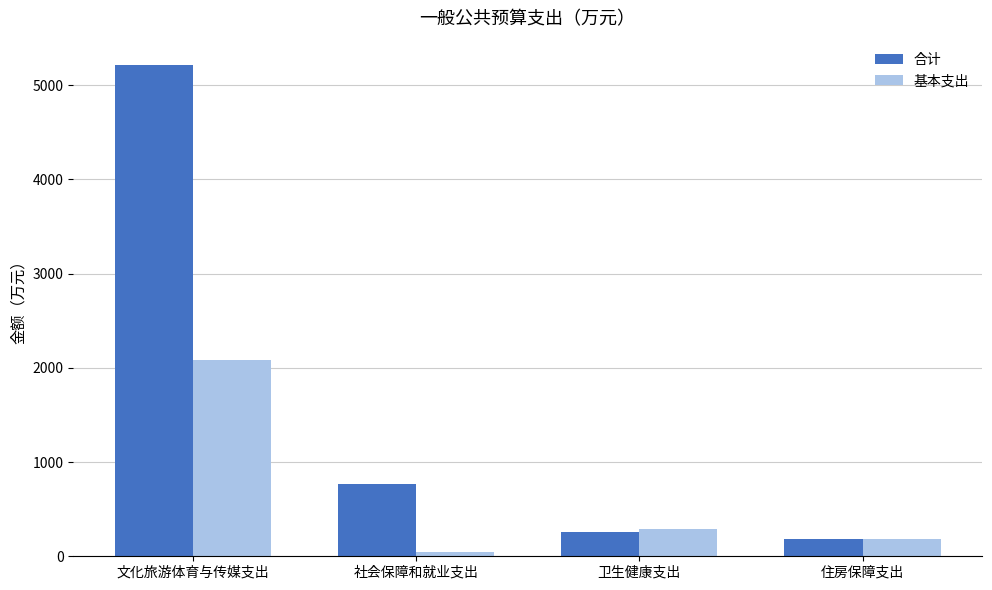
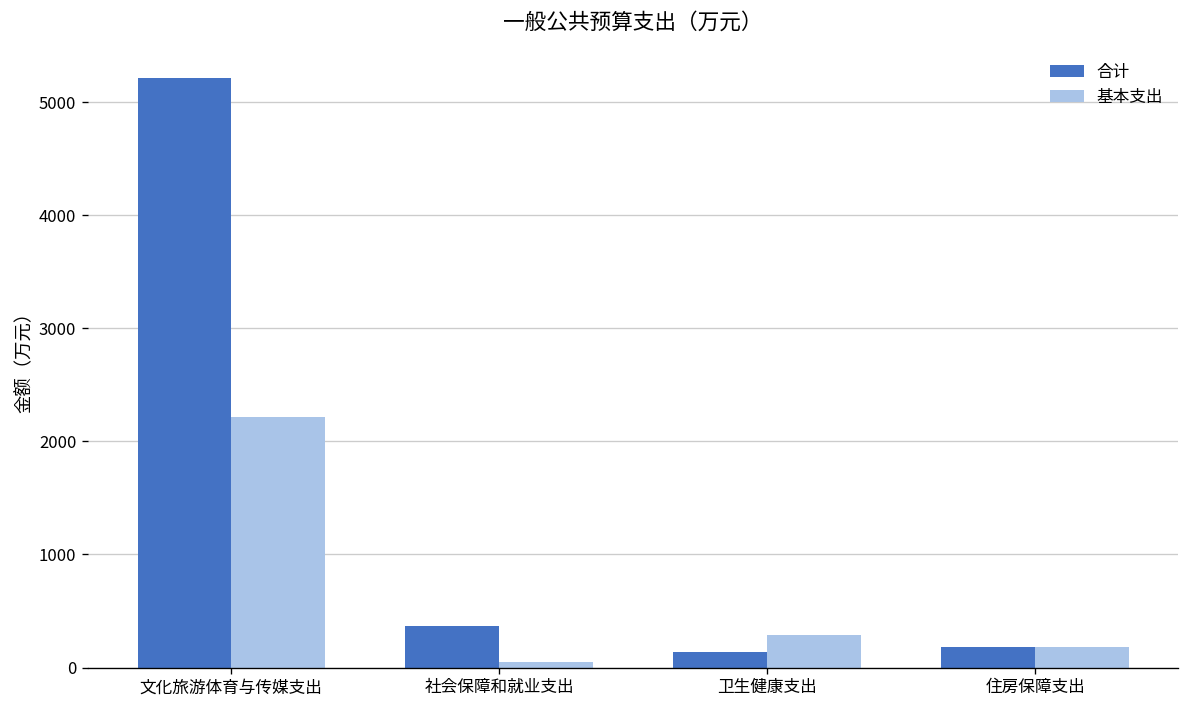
  {
    "合计": {
      "文化旅游体育与传媒支出": 5200,
-     "社会保障和就业支出": 800,
-     "卫生健康支出": 300,
+     "社会保障和就业支出": 400,
+     "卫生健康支出": 100,
      "住房保障支出": 200
    },
    "基本支出": {
-     "文化旅游体育与传媒支出": 2100,
+     "文化旅游体育与传媒支出": 2200,
      "社会保障和就业支出": 0,
      "卫生健康支出": 300,
      "住房保障支出": 200
    }
  }
